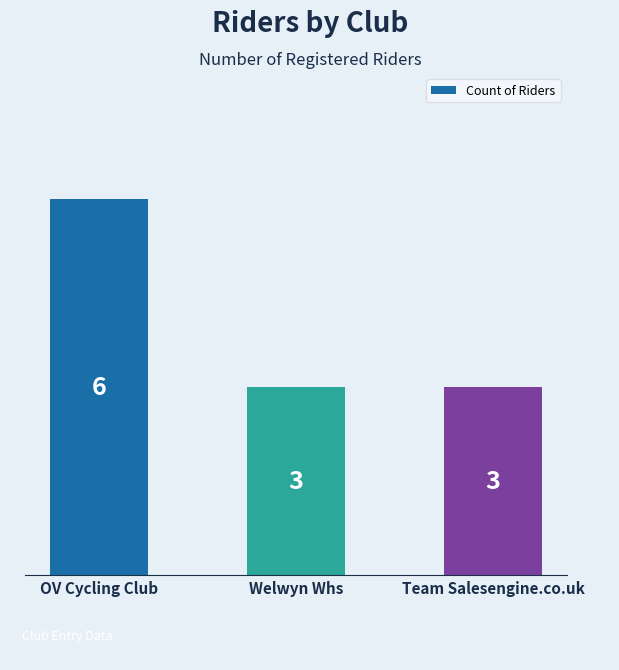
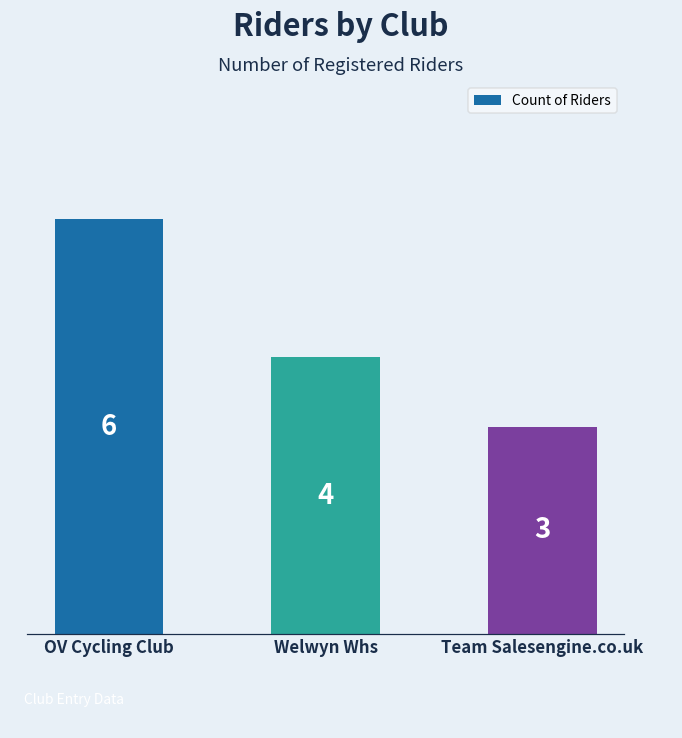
  {
    "OV Cycling Club": 6,
-   "Welwyn Whs": 3,
+   "Welwyn Whs": 4,
    "Team Salesengine.co.uk": 3
  }
